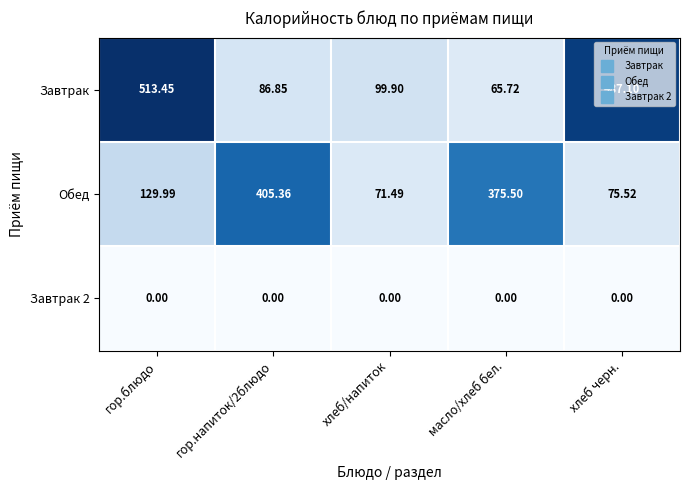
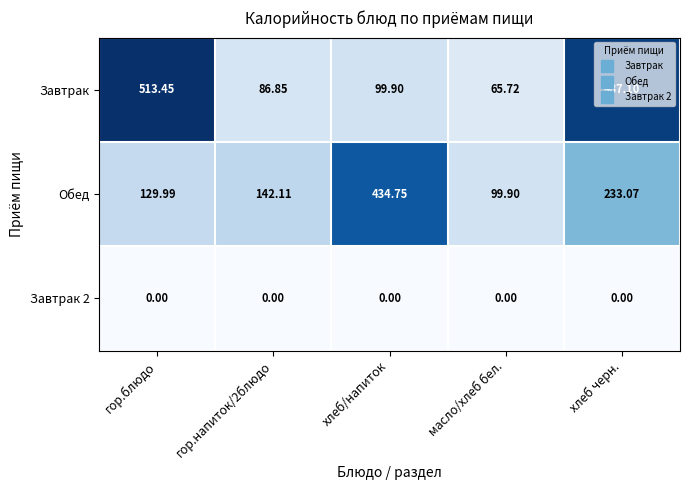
  {
    "Завтрак": {
      "гор.блюдо": 513.45,
      "гор.напиток/2блюдо": 86.85,
      "хлеб/напиток": 99.90,
      "масло/хлеб бел.": 65.72
    },
    "Обед": {
      "гор.блюдо": 129.99,
-     "гор.напиток/2блюдо": 405.36,
-     "хлеб/напиток": 71.49,
-     "масло/хлеб бел.": 375.50,
-     "хлеб черн.": 75.52
+     "гор.напиток/2блюдо": 142.11,
+     "хлеб/напиток": 434.75,
+     "масло/хлеб бел.": 99.90,
+     "хлеб черн.": 233.07
    },
    "Завтрак 2": {
      "гор.блюдо": 0.00,
      "гор.напиток/2блюдо": 0.00,
      "хлеб/напиток": 0.00,
      "масло/хлеб бел.": 0.00,
      "хлеб черн.": 0.00
    }
  }
